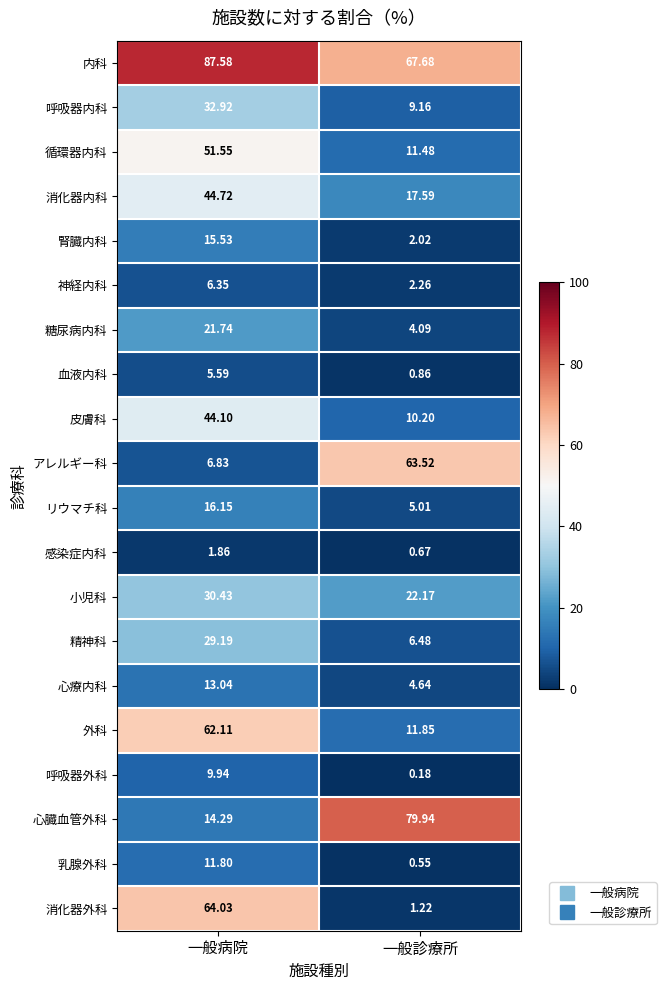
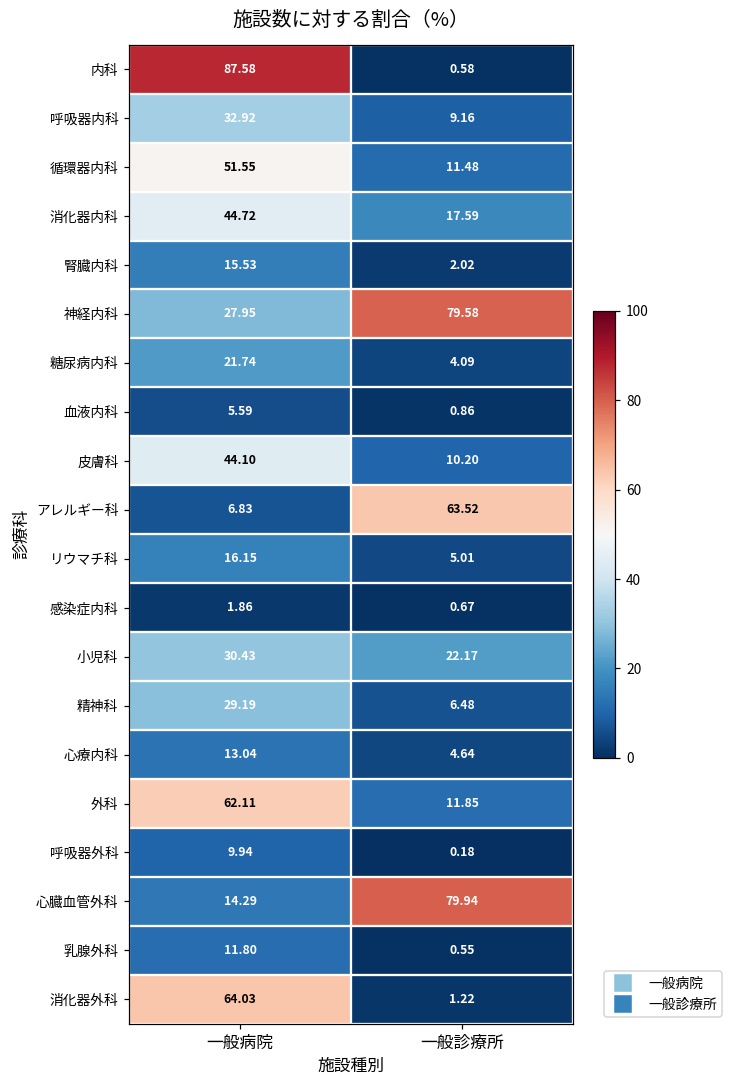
  {
    "内科": {
      "一般病院": 87.58,
-     "一般診療所": 67.68
+     "一般診療所": 0.58
    },
    "呼吸器内科": {
      "一般病院": 32.92,
      "一般診療所": 9.16
    },
    "循環器内科": {
      "一般病院": 51.55,
      "一般診療所": 11.48
    },
    "消化器内科": {
      "一般病院": 44.72,
      "一般診療所": 17.59
    },
    "腎臓内科": {
      "一般病院": 15.53,
      "一般診療所": 2.02
    },
    "神経内科": {
-     "一般病院": 6.35,
-     "一般診療所": 2.26
+     "一般病院": 27.95,
+     "一般診療所": 79.58
    },
    "糖尿病内科": {
      "一般病院": 21.74,
      "一般診療所": 4.09
    },
    "血液内科": {
      "一般病院": 5.59,
      "一般診療所": 0.86
    },
    "皮膚科": {
      "一般病院": 44.10,
      "一般診療所": 10.20
    },
    "アレルギー科": {
      "一般病院": 6.83,
      "一般診療所": 63.52
    },
    "リウマチ科": {
      "一般病院": 16.15,
      "一般診療所": 5.01
    },
    "感染症内科": {
      "一般病院": 1.86,
      "一般診療所": 0.67
    },
    "小児科": {
      "一般病院": 30.43,
      "一般診療所": 22.17
    },
    "精神科": {
      "一般病院": 29.19,
      "一般診療所": 6.48
    },
    "心療内科": {
      "一般病院": 13.04,
      "一般診療所": 4.64
    },
    "外科": {
      "一般病院": 62.11,
      "一般診療所": 11.85
    },
    "呼吸器外科": {
      "一般病院": 9.94,
      "一般診療所": 0.18
    },
    "心臓血管外科": {
      "一般病院": 14.29,
      "一般診療所": 79.94
    },
    "乳腺外科": {
      "一般病院": 11.80,
      "一般診療所": 0.55
    },
    "消化器外科": {
      "一般病院": 64.03,
      "一般診療所": 1.22
    }
  }
